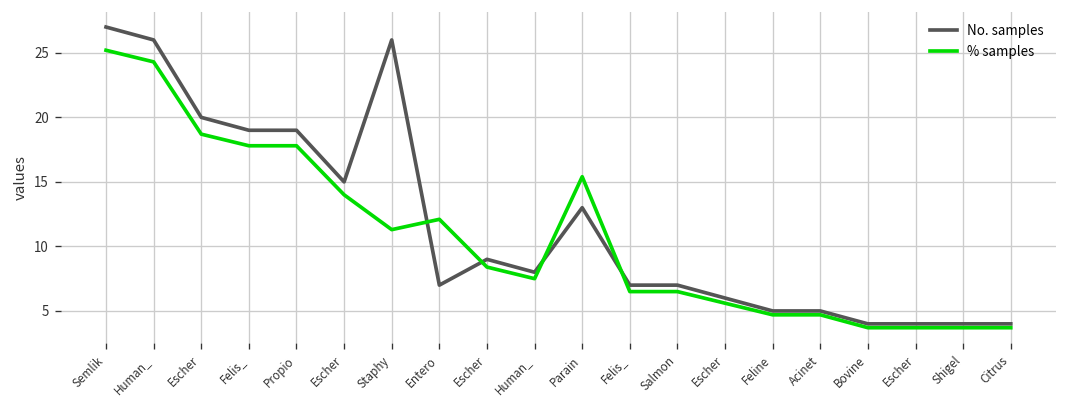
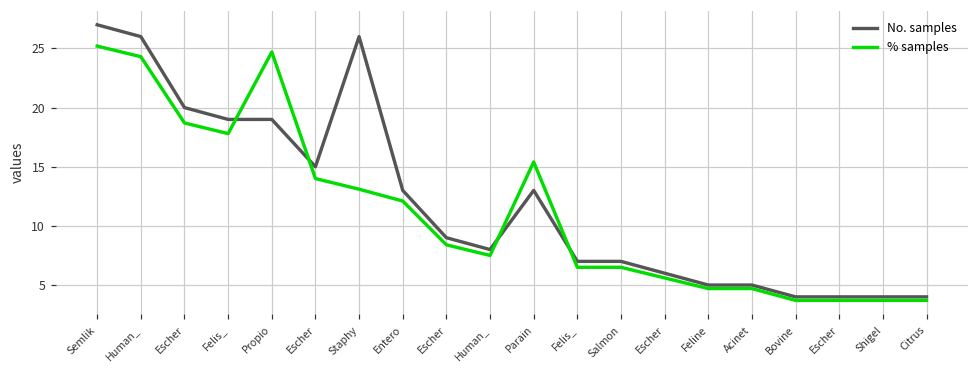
  {
    "No. samples": {
      "Semlik": 27,
      "Propio": 19,
      "Staphy": 26,
-     "Entero": 7,
+     "Entero": 13,
      "Parain": 13,
      "Salmon": 7,
      "Feline": 5,
      "Acinet": 5,
      "Bovine": 4,
      "Shigel": 4,
      "Citrus": 4
    },
    "% samples": {
      "Semlik": 25.2,
-     "Propio": 17.8,
-     "Staphy": 11.3,
+     "Propio": 24.7,
+     "Staphy": 13.1,
      "Entero": 12.1,
      "Parain": 15.4,
      "Salmon": 6.5,
      "Feline": 4.7,
      "Acinet": 4.7,
      "Bovine": 3.7,
      "Shigel": 3.7,
      "Citrus": 3.7
    }
  }
